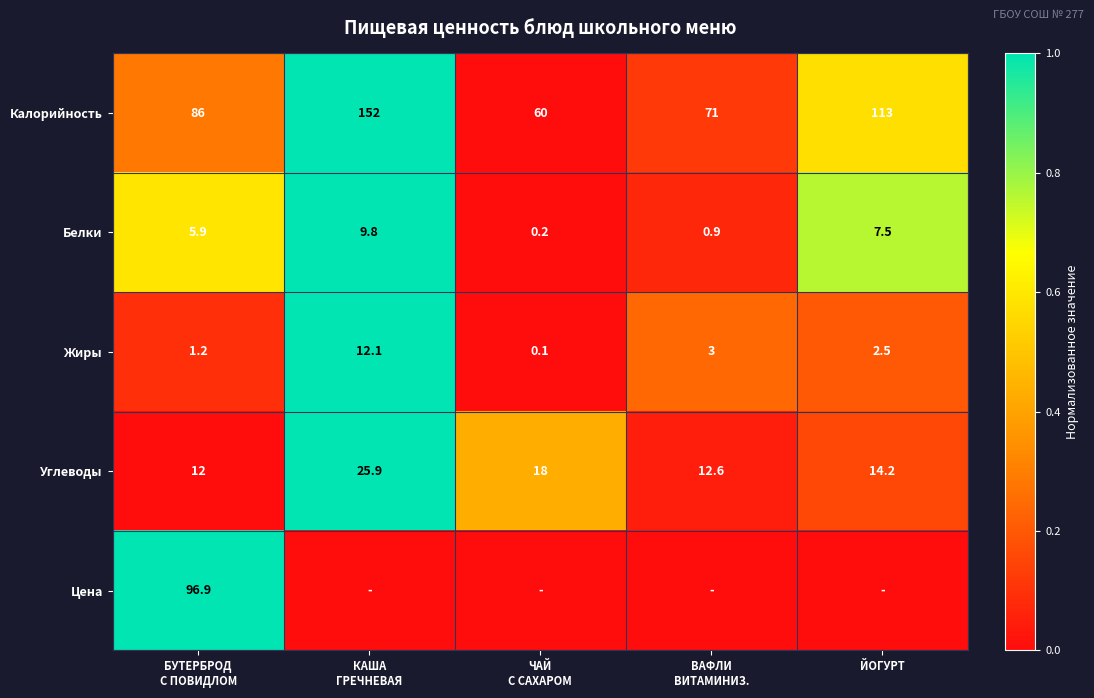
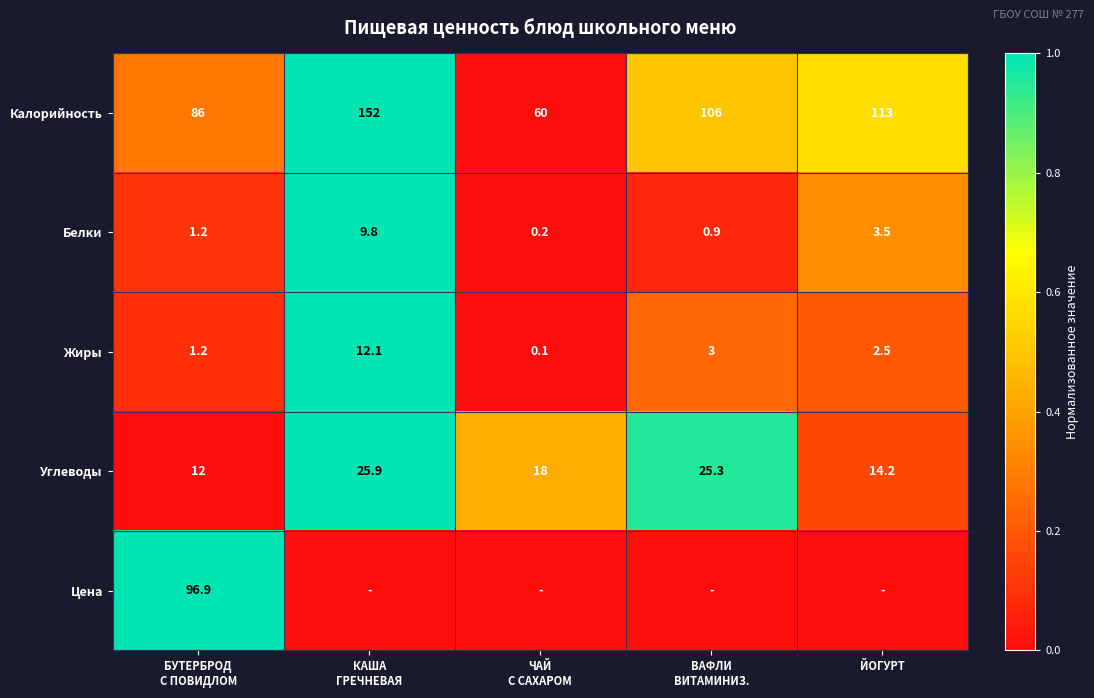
  {
    "Калорийность": {
      "БУТЕРБРОД С ПОВИДЛОМ": 86,
      "КАША ГРЕЧНЕВАЯ": 152,
      "ЧАЙ С САХАРОМ": 60,
-     "ВАФЛИ ВИТАМИНИЗ.": 71,
+     "ВАФЛИ ВИТАМИНИЗ.": 106,
      "ЙОГУРТ": 113
    },
    "Белки": {
-     "БУТЕРБРОД С ПОВИДЛОМ": 5.9,
+     "БУТЕРБРОД С ПОВИДЛОМ": 1.2,
      "КАША ГРЕЧНЕВАЯ": 9.8,
      "ЧАЙ С САХАРОМ": 0.2,
      "ВАФЛИ ВИТАМИНИЗ.": 0.9,
-     "ЙОГУРТ": 7.5
+     "ЙОГУРТ": 3.5
    },
    "Жиры": {
      "БУТЕРБРОД С ПОВИДЛОМ": 1.2,
      "КАША ГРЕЧНЕВАЯ": 12.1,
      "ЧАЙ С САХАРОМ": 0.1,
      "ВАФЛИ ВИТАМИНИЗ.": 3,
      "ЙОГУРТ": 2.5
    },
    "Углеводы": {
      "БУТЕРБРОД С ПОВИДЛОМ": 12,
      "КАША ГРЕЧНЕВАЯ": 25.9,
      "ЧАЙ С САХАРОМ": 18,
-     "ВАФЛИ ВИТАМИНИЗ.": 12.6,
+     "ВАФЛИ ВИТАМИНИЗ.": 25.3,
      "ЙОГУРТ": 14.2
    },
    "Цена": {
      "БУТЕРБРОД С ПОВИДЛОМ": 96.9
    }
  }
